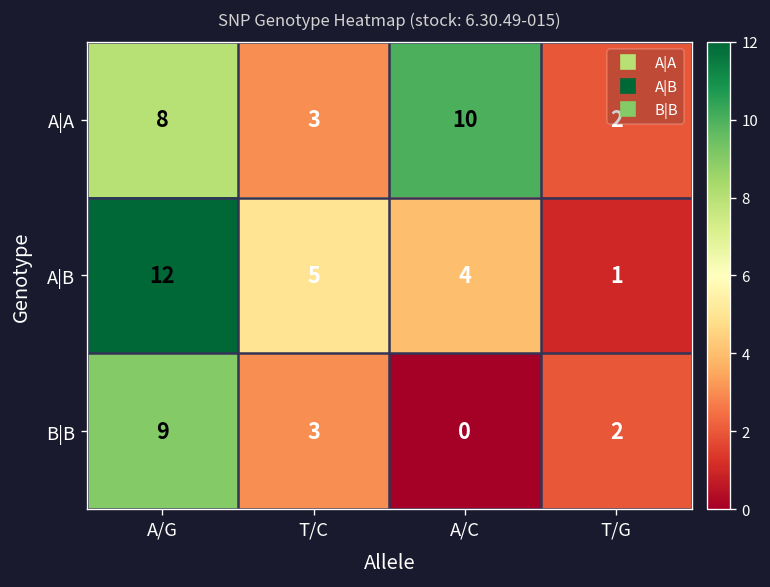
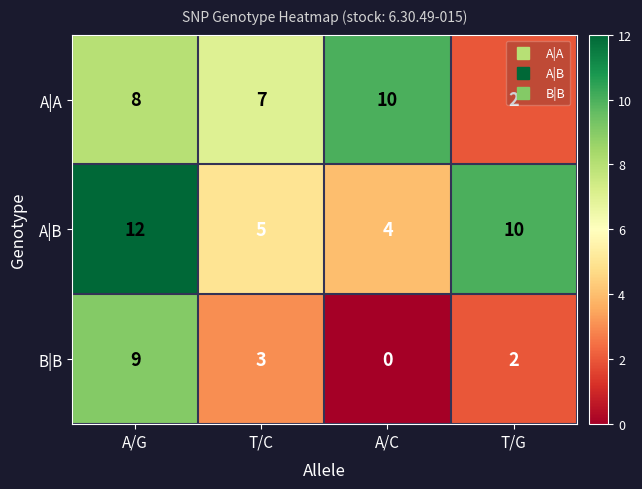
  {
    "A|A": {
      "A/G": 8,
-     "T/C": 3,
+     "T/C": 7,
      "A/C": 10
    },
    "A|B": {
      "A/G": 12,
      "T/C": 5,
      "A/C": 4,
-     "T/G": 1
+     "T/G": 10
    },
    "B|B": {
      "A/G": 9,
      "T/C": 3,
      "A/C": 0,
      "T/G": 2
    }
  }
